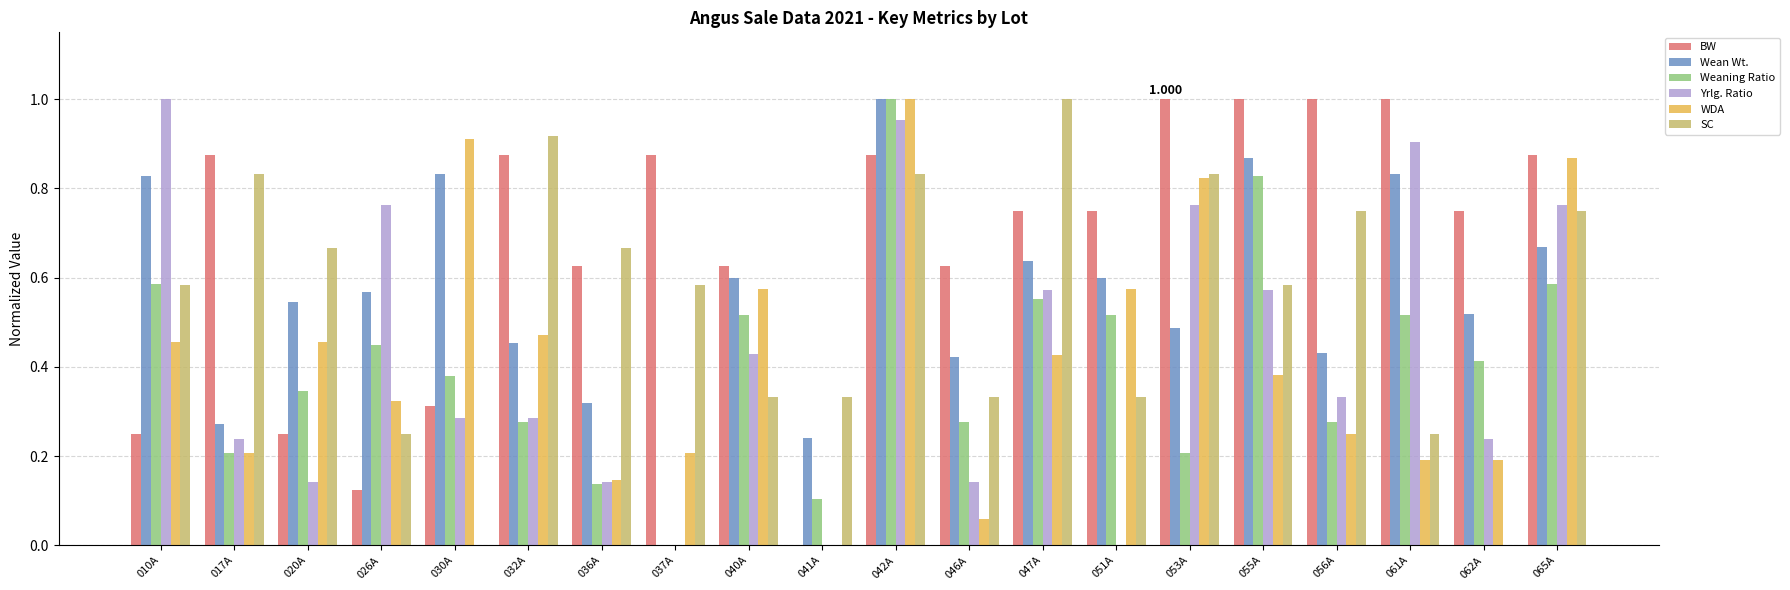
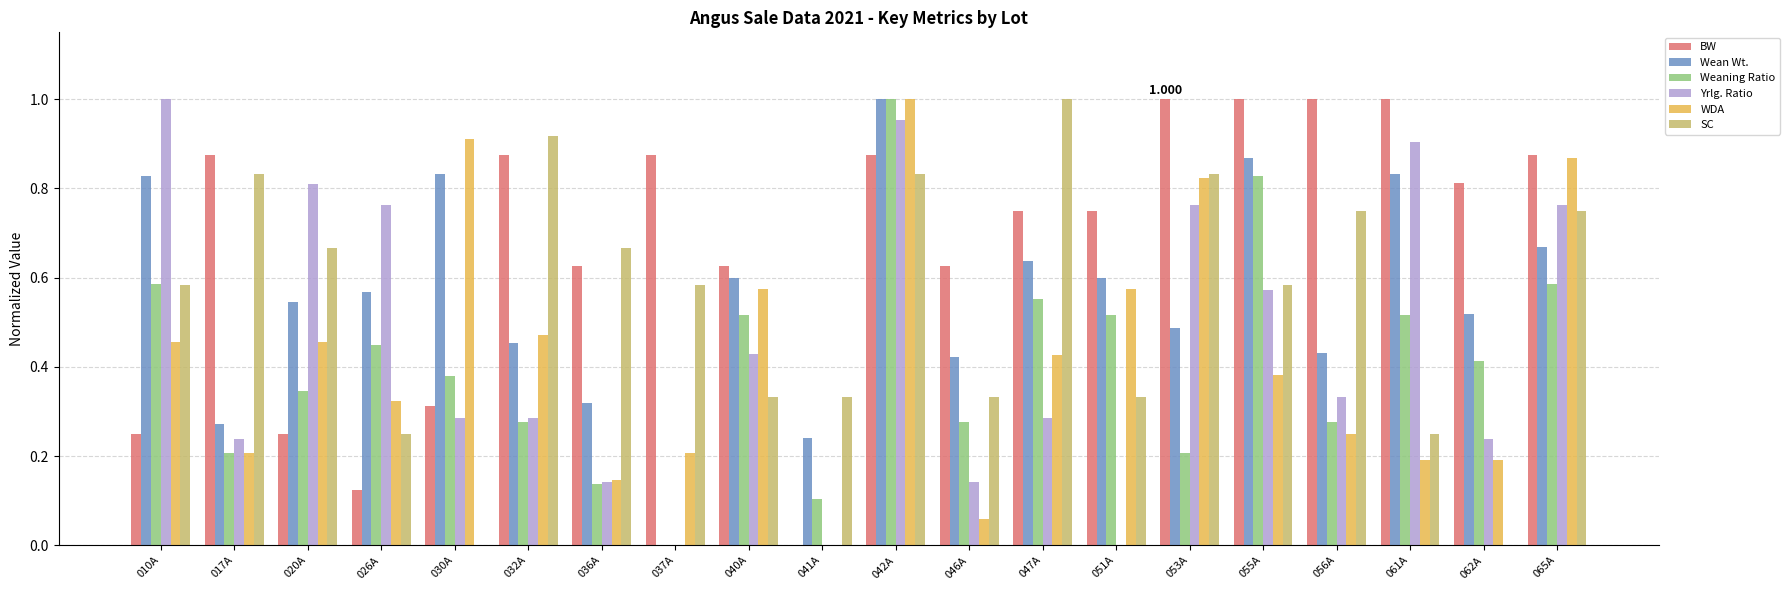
  {
    "BW": {
      "010A": 0.25,
      "017A": 0.88,
      "020A": 0.25,
      "026A": 0.13,
      "030A": 0.31,
      "032A": 0.88,
      "036A": 0.63,
      "037A": 0.88,
      "040A": 0.63,
      "041A": 0.00,
      "042A": 0.88,
      "046A": 0.63,
      "047A": 0.75,
      "051A": 0.75,
      "055A": 1.00,
      "056A": 1.00,
      "061A": 1.00,
-     "062A": 0.75,
+     "062A": 0.81,
      "065A": 0.88
    },
    "Wean Wt.": {
      "010A": 0.83,
      "017A": 0.27,
      "020A": 0.55,
      "026A": 0.57,
      "030A": 0.83,
      "032A": 0.45,
      "036A": 0.32,
      "037A": 0.00,
      "040A": 0.60,
      "041A": 0.24,
      "042A": 1.00,
      "046A": 0.42,
      "047A": 0.64,
      "051A": 0.60,
      "053A": 0.49,
      "055A": 0.87,
      "056A": 0.43,
      "061A": 0.83,
      "062A": 0.52,
      "065A": 0.67
    },
    "Yrlg. Ratio": {
      "010A": 1.00,
      "017A": 0.24,
-     "020A": 0.14,
+     "020A": 0.81,
      "026A": 0.76,
      "030A": 0.29,
      "032A": 0.29,
      "036A": 0.14,
      "037A": 0.00,
      "040A": 0.43,
      "041A": 0.00,
      "042A": 0.95,
      "046A": 0.14,
-     "047A": 0.57,
+     "047A": 0.29,
      "051A": 0.00,
      "053A": 0.76,
      "055A": 0.57,
      "056A": 0.33,
      "061A": 0.90,
      "062A": 0.24,
      "065A": 0.76
    }
  }
